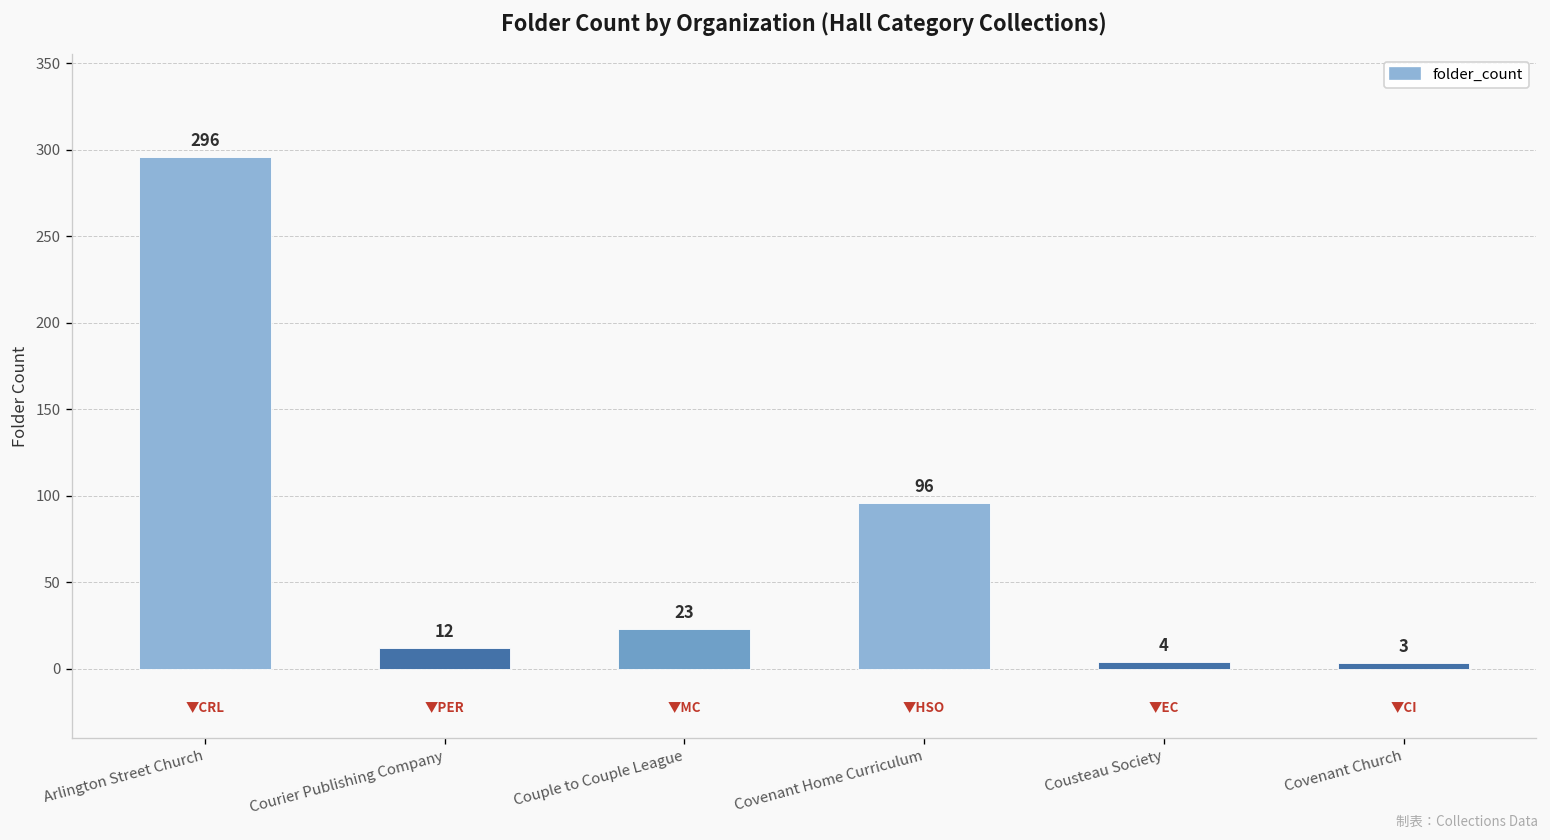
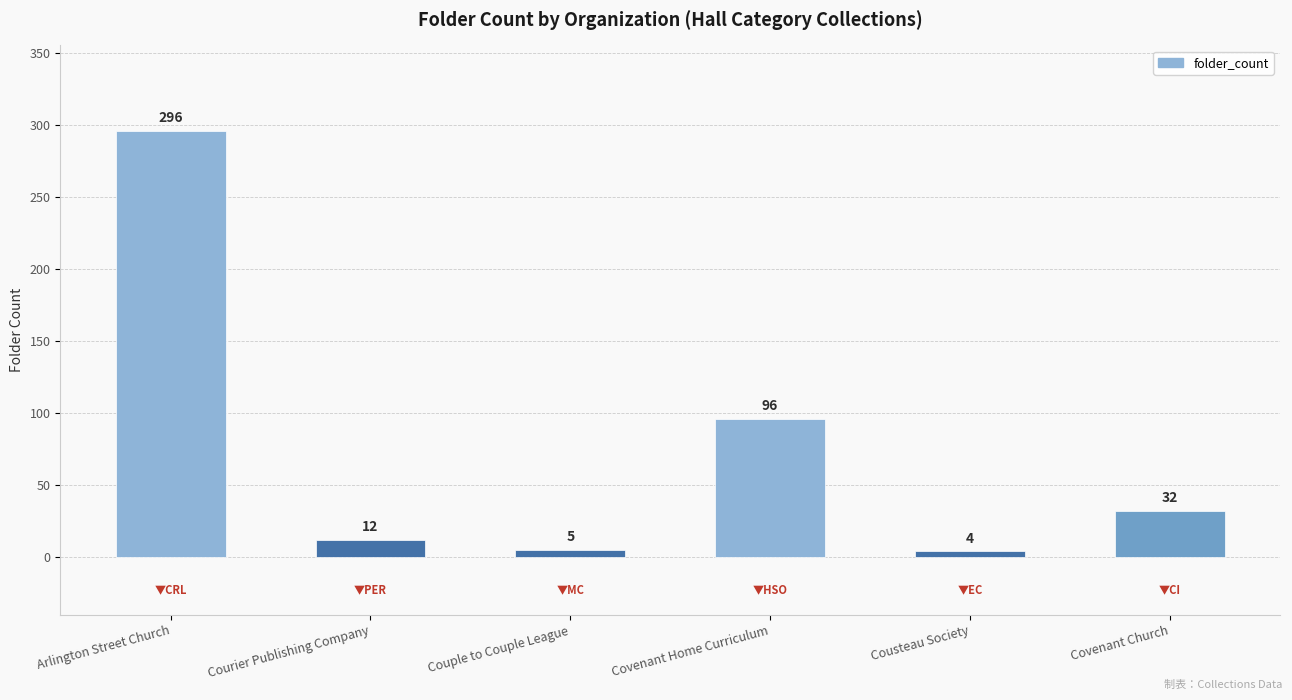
  {
    "Arlington Street Church": 296,
    "Courier Publishing Company": 12,
-   "Couple to Couple League": 23,
+   "Couple to Couple League": 5,
    "Covenant Home Curriculum": 96,
    "Cousteau Society": 4,
-   "Covenant Church": 3
+   "Covenant Church": 32
  }
